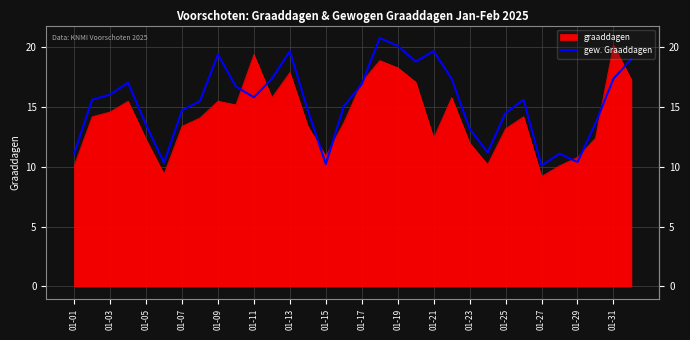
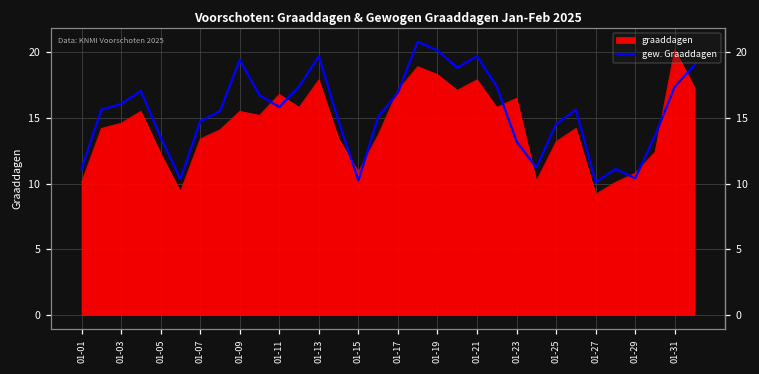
  {
    "graaddagen": {
      "01-01": 10.1,
      "01-03": 14.6,
      "01-05": 12.3,
      "01-07": 13.4,
      "01-09": 15.5,
-     "01-11": 19.4,
+     "01-11": 16.8,
      "01-13": 17.9,
      "01-15": 10.9,
      "01-19": 18.3,
-     "01-21": 12.4,
-     "01-23": 12.0,
+     "01-21": 17.9,
+     "01-23": 16.5,
      "01-25": 13.2,
      "01-27": 9.2,
      "01-29": 10.8
    },
    "gew. Graaddagen": {
      "01-01": 11.1,
      "01-03": 16.1,
      "01-05": 13.5,
      "01-07": 14.7,
      "01-09": 19.4,
      "01-11": 15.8,
      "01-13": 19.7,
      "01-15": 10.2,
      "01-19": 20.1,
      "01-21": 19.7,
      "01-23": 13.2,
      "01-25": 14.5,
      "01-27": 10.1,
      "01-29": 10.4,
      "01-31": 17.4
    }
  }
